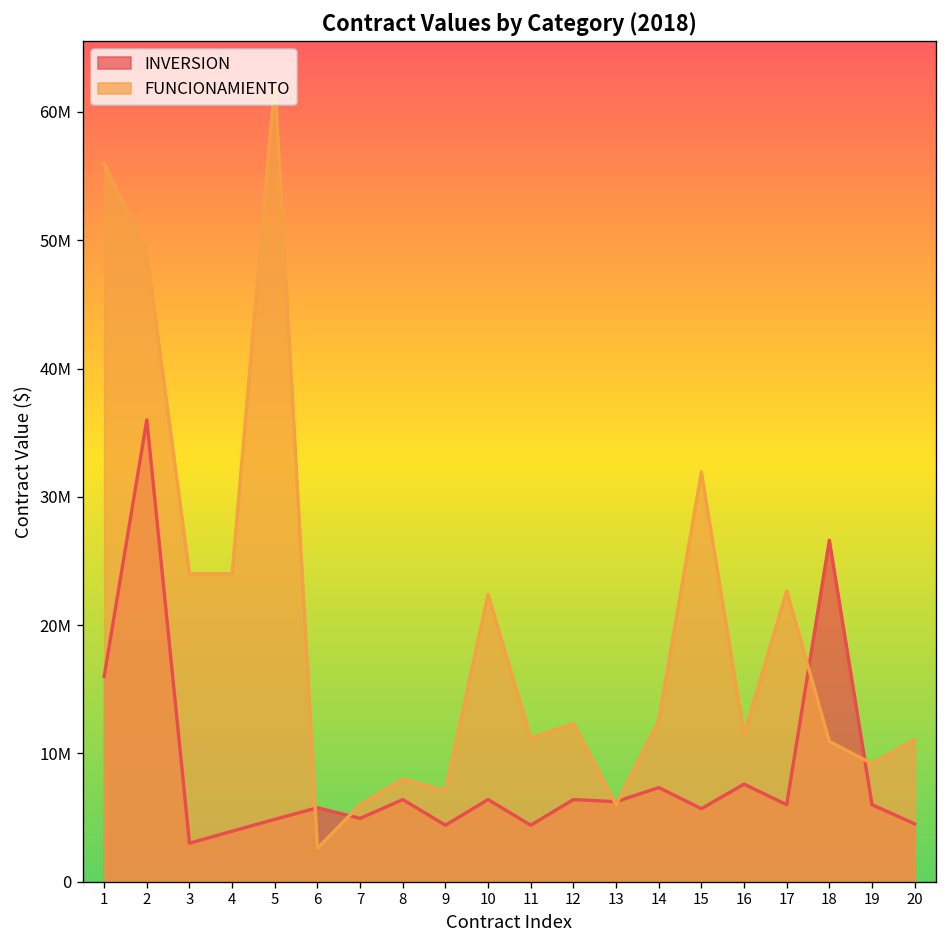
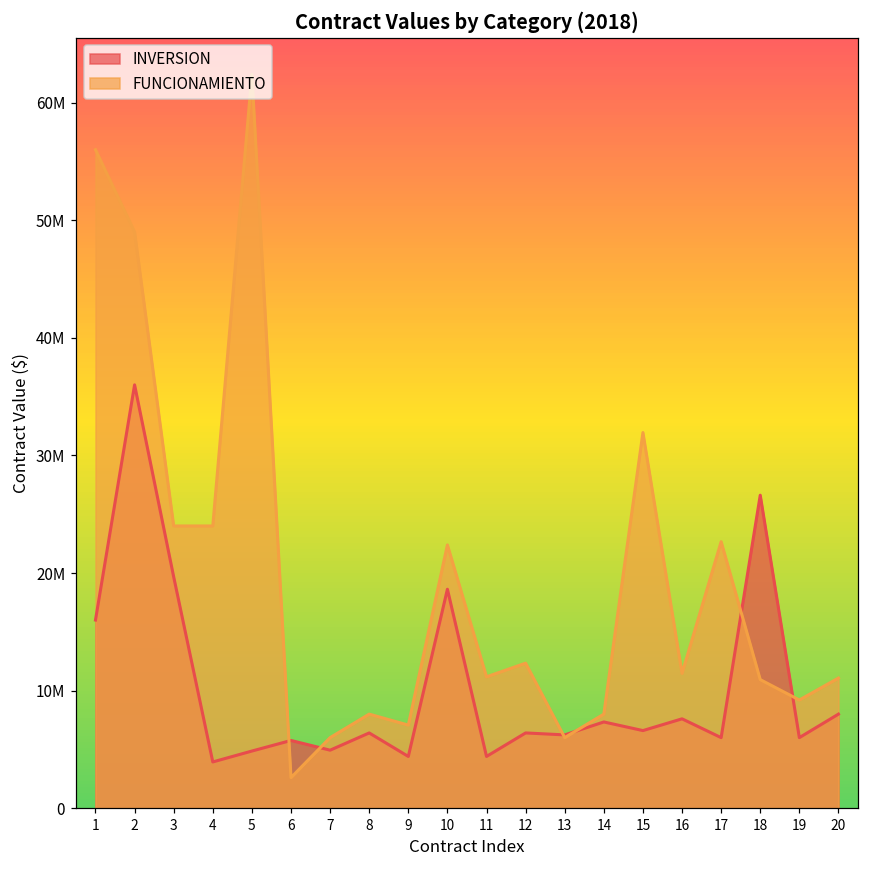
  {
    "INVERSION": {
      "1": 16000000,
      "2": 36000000,
-     "3": 3000000,
+     "3": 19700000,
      "4": 3900000,
      "5": 4900000,
      "6": 5800000,
      "7": 4900000,
      "8": 6400000,
      "9": 4400000,
-     "10": 6400000,
+     "10": 18600000,
      "11": 4400000,
      "12": 6400000,
      "14": 7300000,
-     "15": 5700000,
+     "15": 6600000,
      "16": 7600000,
      "17": 6000000,
      "18": 26600000,
      "19": 6000000,
-     "20": 4500000
+     "20": 8000000
    },
    "FUNCIONAMIENTO": {
      "1": 56000000,
      "2": 49000000,
      "3": 24000000,
      "4": 24000000,
      "6": 2600000,
      "7": 6000000,
      "8": 8000000,
      "9": 7100000,
      "10": 22400000,
      "11": 11200000,
      "12": 12300000,
-     "14": 12500000,
+     "14": 8000000,
      "15": 31900000,
      "16": 11500000,
      "17": 22700000,
      "18": 10900000,
      "19": 9200000,
      "20": 11100000
    }
  }
